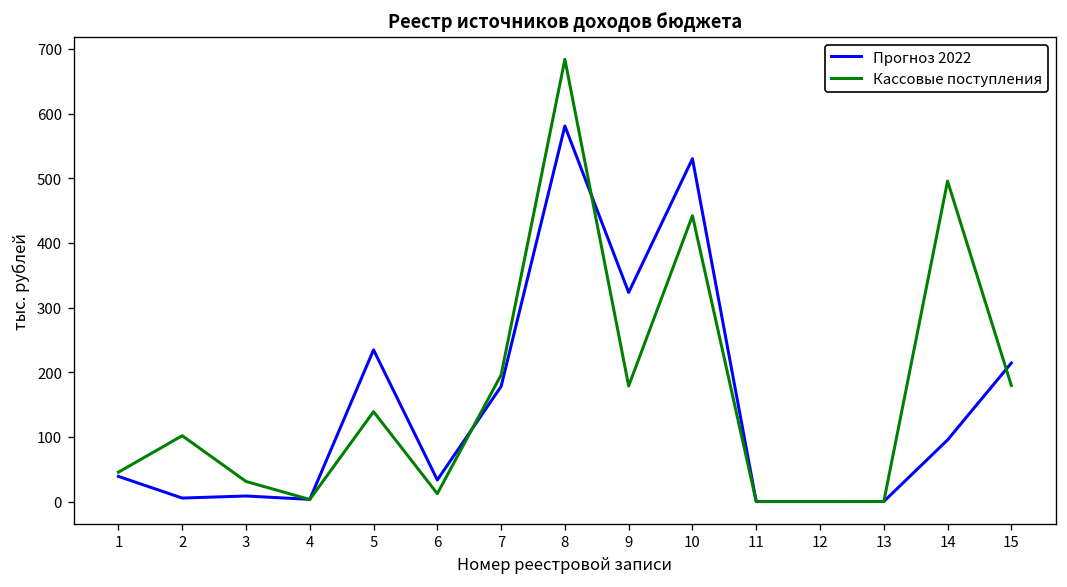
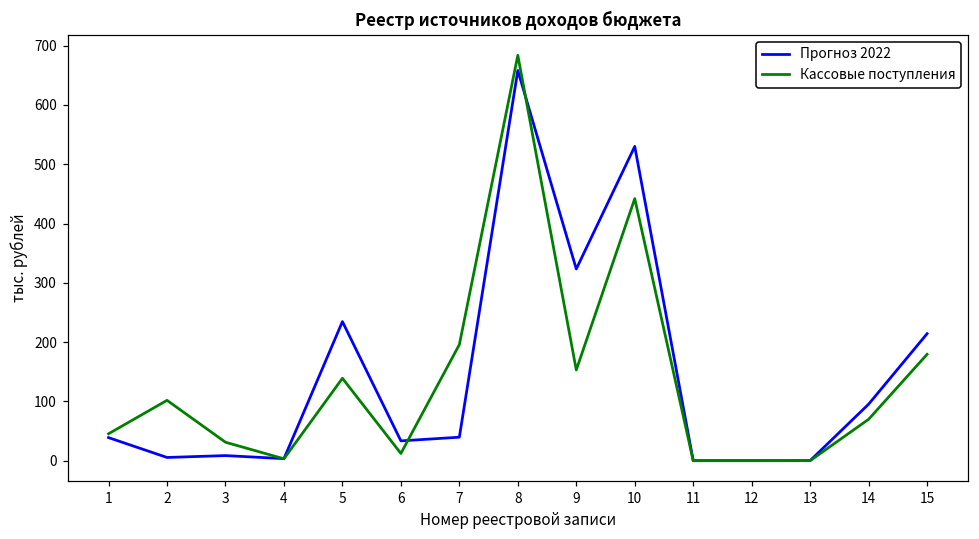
  {
    "Прогноз 2022": {
      "1": 40,
      "2": 10,
      "3": 10,
      "5": 230,
      "6": 30,
-     "7": 180,
-     "8": 580,
+     "7": 40,
+     "8": 660,
      "9": 320,
      "10": 530,
      "14": 100,
      "15": 210
    },
    "Кассовые поступления": {
      "1": 50,
      "2": 100,
      "3": 30,
      "5": 140,
      "6": 10,
      "7": 200,
      "8": 680,
-     "9": 180,
+     "9": 150,
      "10": 440,
-     "14": 500,
+     "14": 70,
      "15": 180
    }
  }
